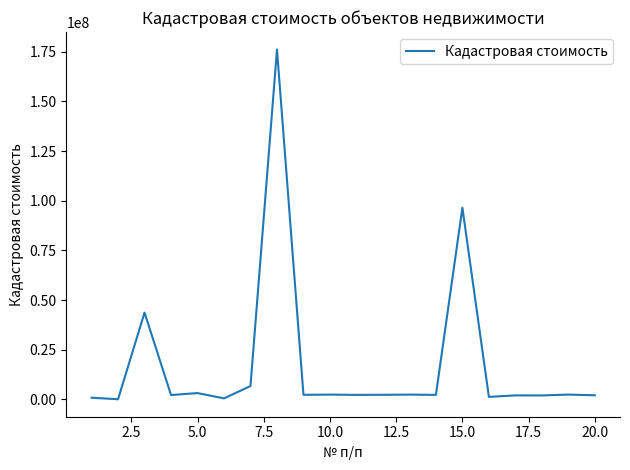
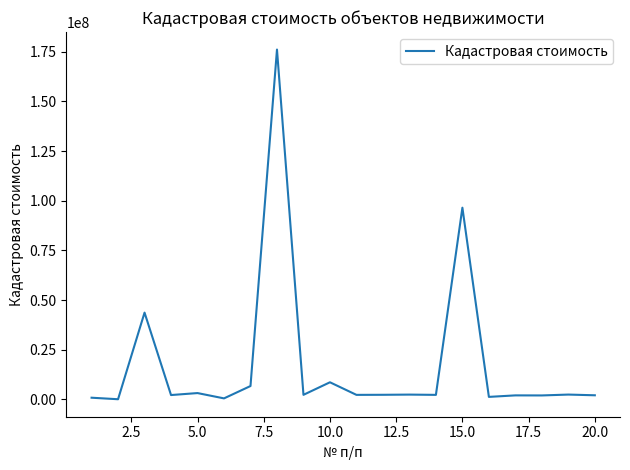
  {
    "5.0": 3000000,
-   "10.0": 2000000,
+   "10.0": 9000000,
    "15.0": 97000000,
    "20.0": 2000000
  }
